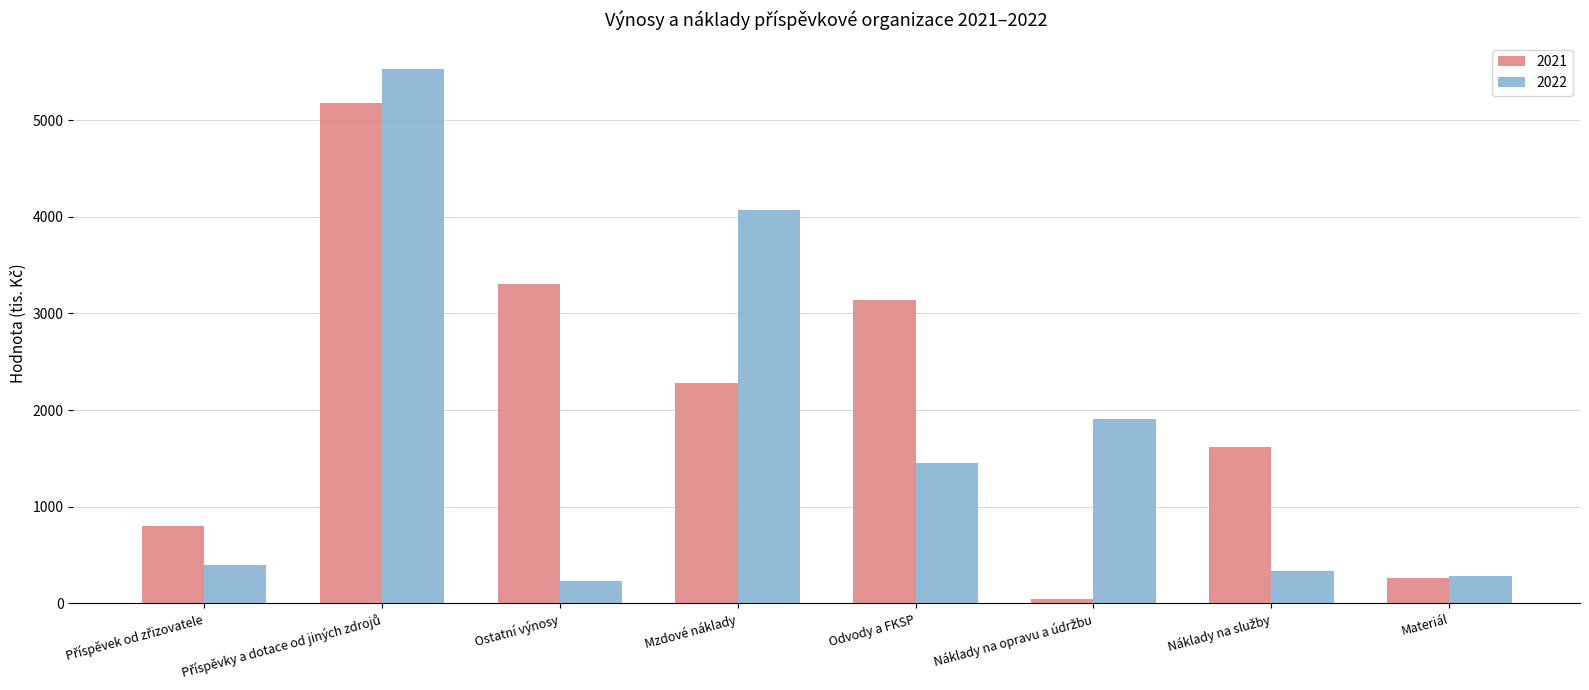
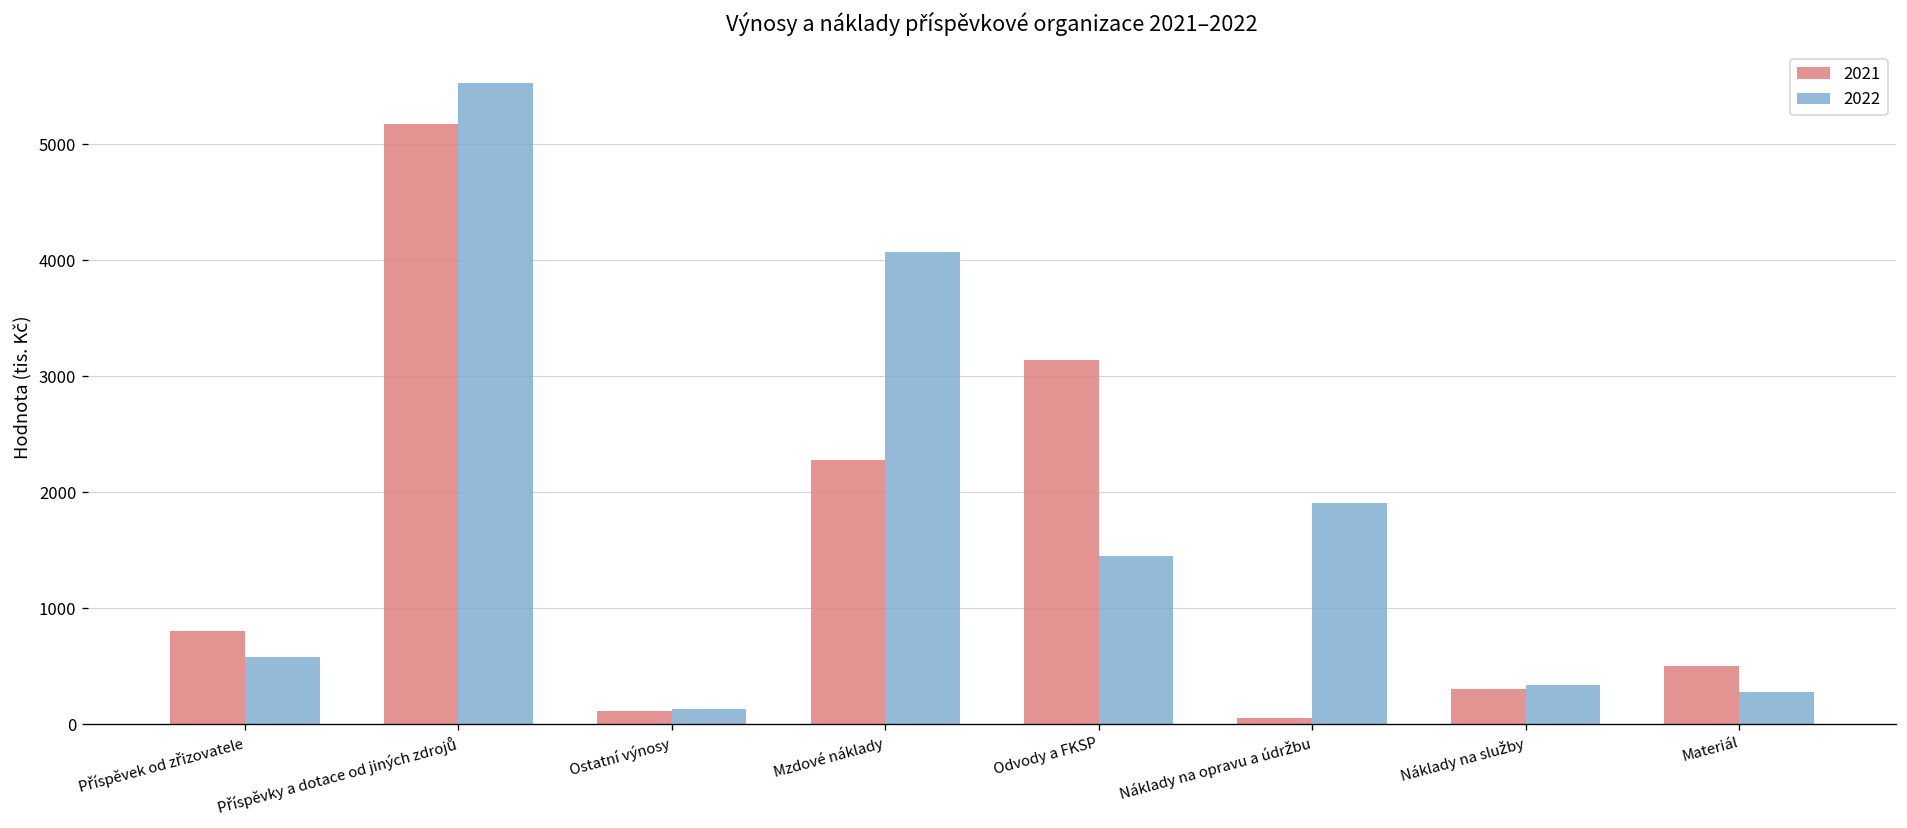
  {
    "2021": {
      "Příspěvek od zřizovatele": 800,
      "Příspěvky a dotace od jiných zdrojů": 5200,
-     "Ostatní výnosy": 3300,
+     "Ostatní výnosy": 100,
      "Mzdové náklady": 2300,
      "Odvody a FKSP": 3100,
      "Náklady na opravu a údržbu": 100,
-     "Náklady na služby": 1600,
-     "Materiál": 300
+     "Náklady na služby": 300,
+     "Materiál": 500
    },
    "2022": {
-     "Příspěvek od zřizovatele": 400,
+     "Příspěvek od zřizovatele": 600,
      "Příspěvky a dotace od jiných zdrojů": 5500,
-     "Ostatní výnosy": 200,
+     "Ostatní výnosy": 100,
      "Mzdové náklady": 4100,
      "Odvody a FKSP": 1500,
      "Náklady na opravu a údržbu": 1900,
      "Náklady na služby": 300,
      "Materiál": 300
    }
  }
